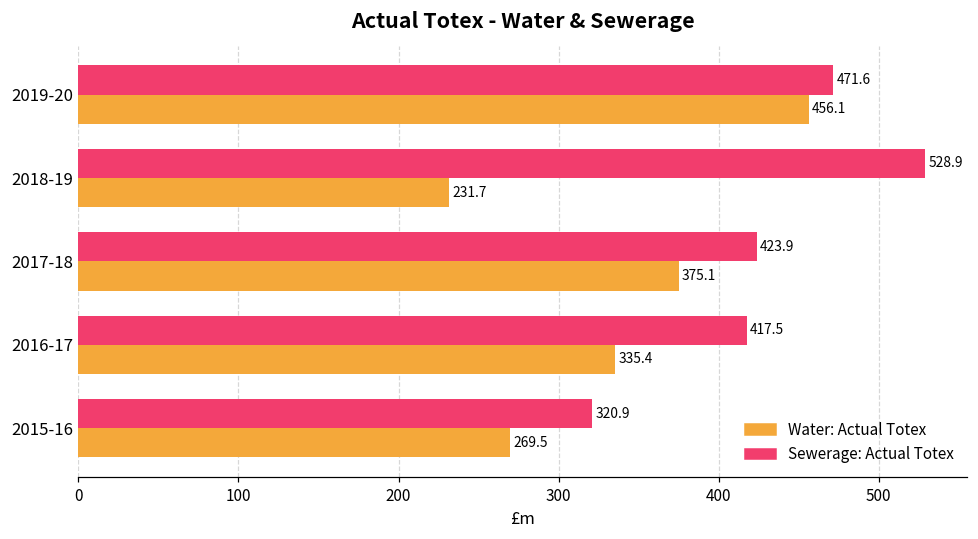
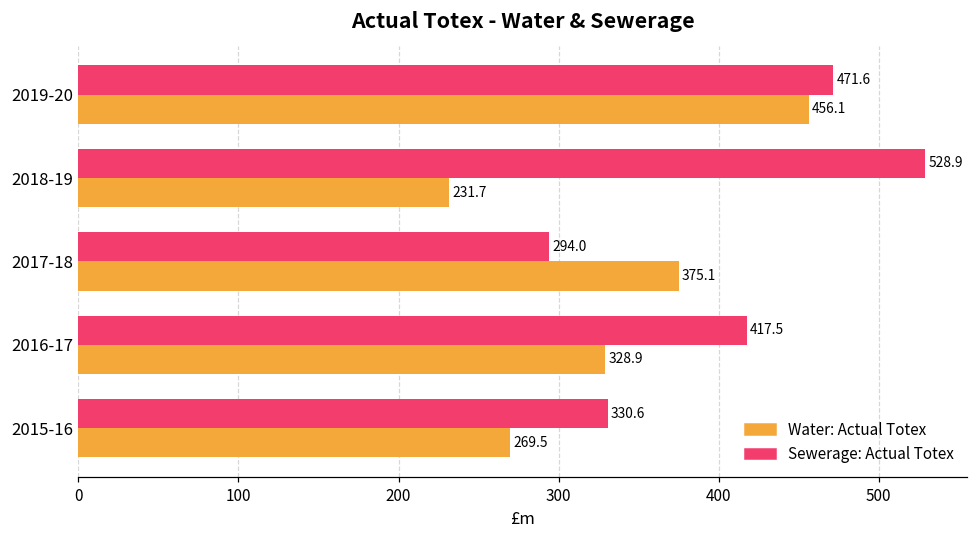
  {
    "Water: Actual Totex": {
      "2019-20": 456.1,
      "2018-19": 231.7,
      "2017-18": 375.1,
-     "2016-17": 335.4,
+     "2016-17": 328.9,
      "2015-16": 269.5
    },
    "Sewerage: Actual Totex": {
      "2019-20": 471.6,
      "2018-19": 528.9,
-     "2017-18": 423.9,
+     "2017-18": 294.0,
      "2016-17": 417.5,
-     "2015-16": 320.9
+     "2015-16": 330.6
    }
  }
